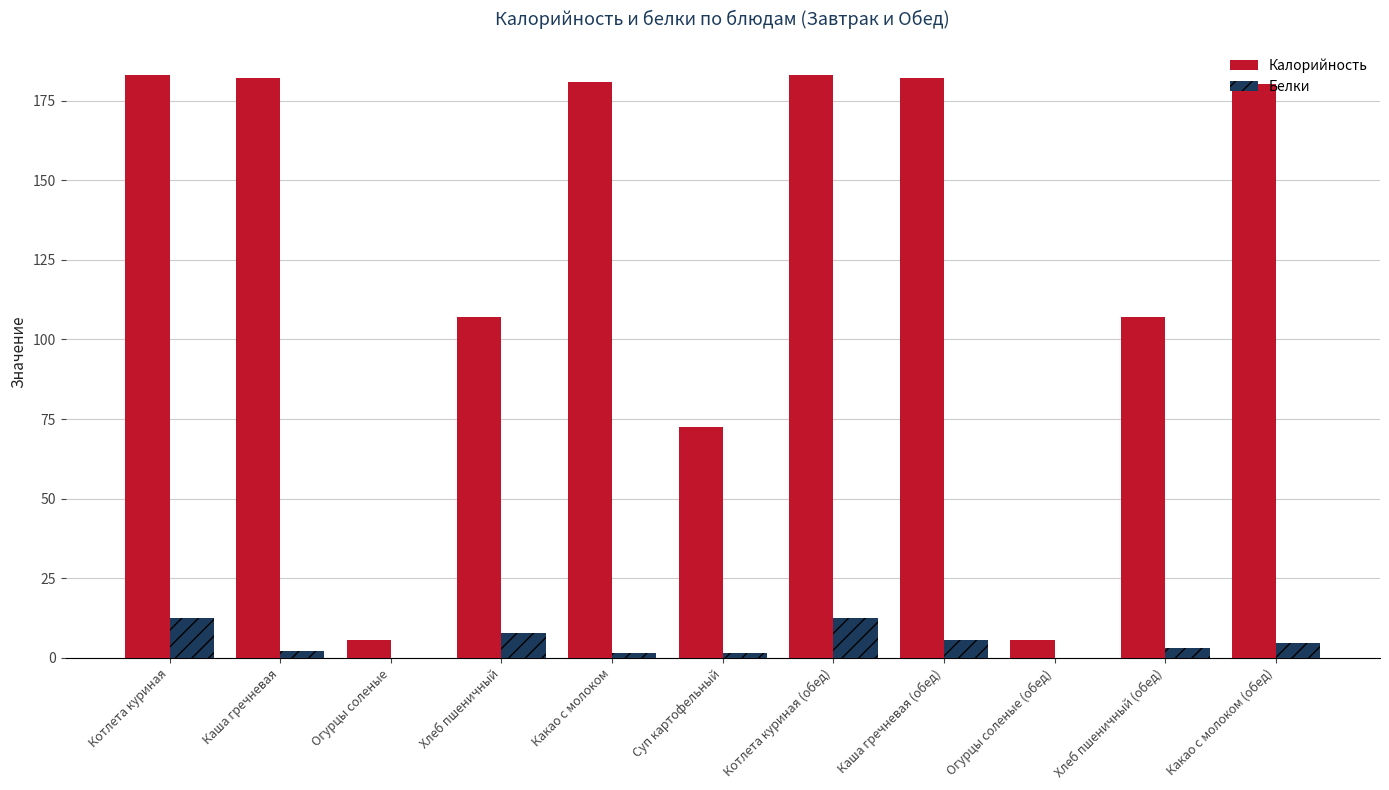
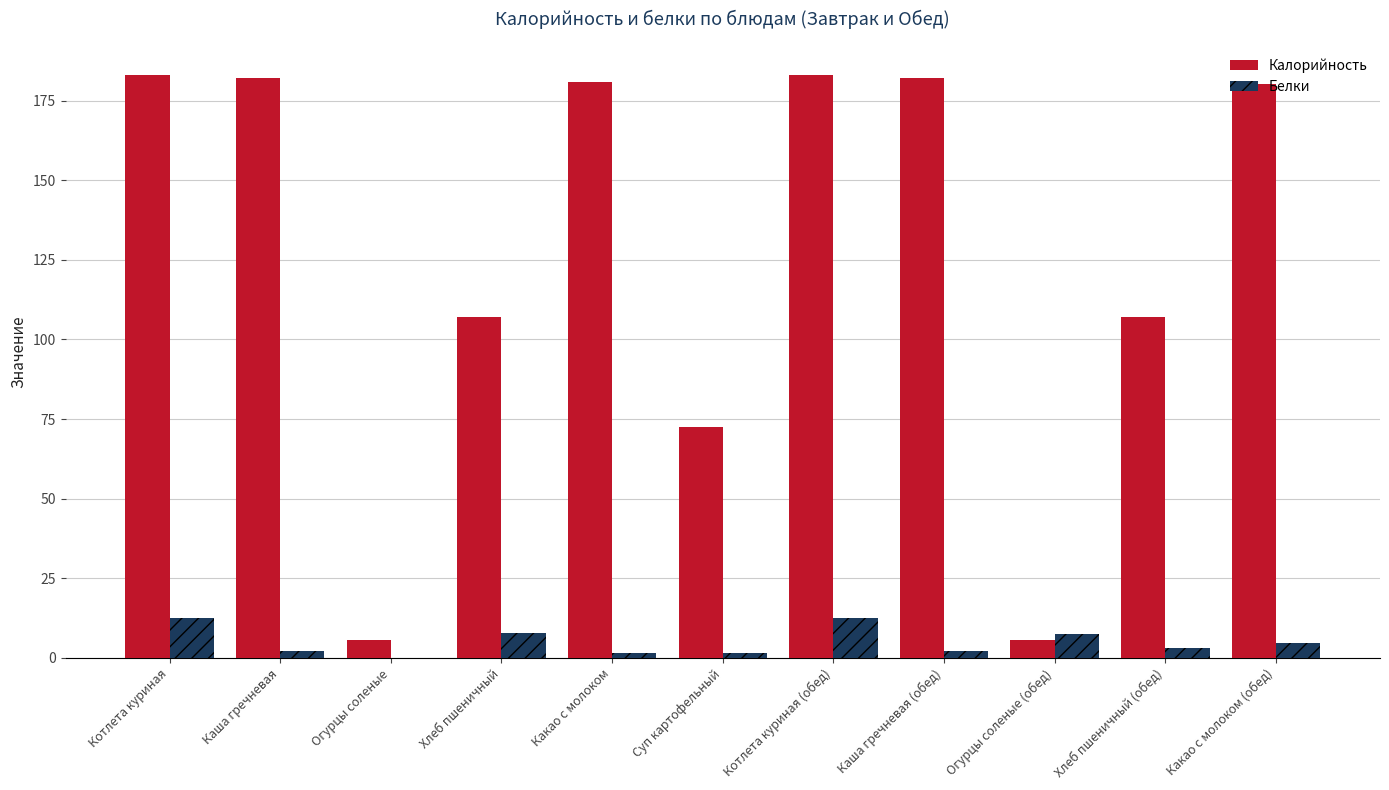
  {
    "Калорийность": {
      "Котлета куриная": 183,
      "Каша гречневая": 182,
      "Огурцы соленые": 6,
      "Хлеб пшеничный": 107,
      "Какао с молоком": 181,
      "Суп картофельный": 73,
      "Котлета куриная (обед)": 183,
      "Каша гречневая (обед)": 182,
      "Огурцы соленые (обед)": 6,
      "Хлеб пшеничный (обед)": 107,
      "Какао с молоком (обед)": 180
    },
    "Белки": {
      "Котлета куриная": 12,
      "Каша гречневая": 2,
      "Хлеб пшеничный": 8,
      "Какао с молоком": 2,
      "Суп картофельный": 2,
      "Котлета куриная (обед)": 12,
-     "Каша гречневая (обед)": 6,
-     "Огурцы соленые (обед)": 0,
+     "Каша гречневая (обед)": 2,
+     "Огурцы соленые (обед)": 7,
      "Хлеб пшеничный (обед)": 3,
      "Какао с молоком (обед)": 5
    }
  }
